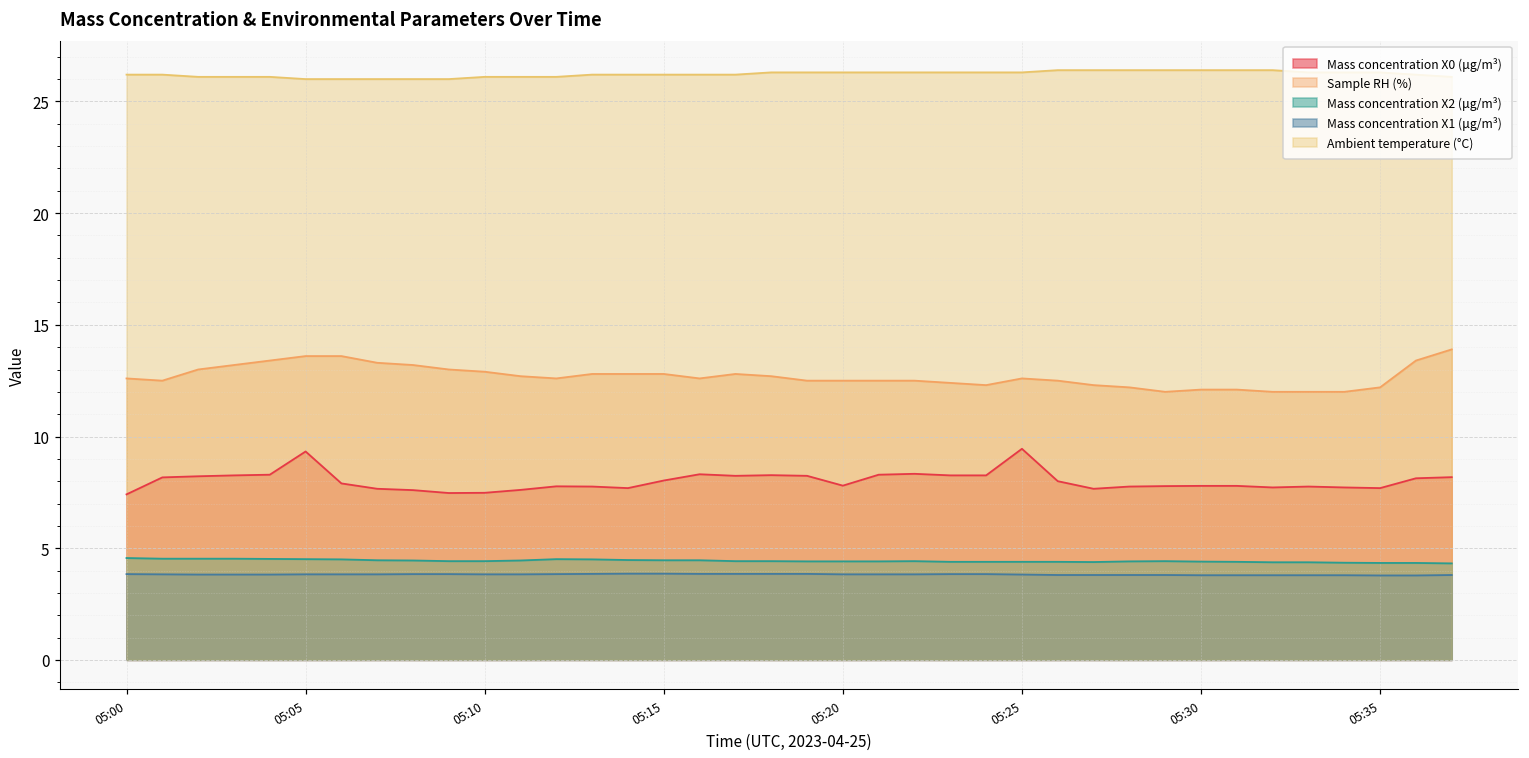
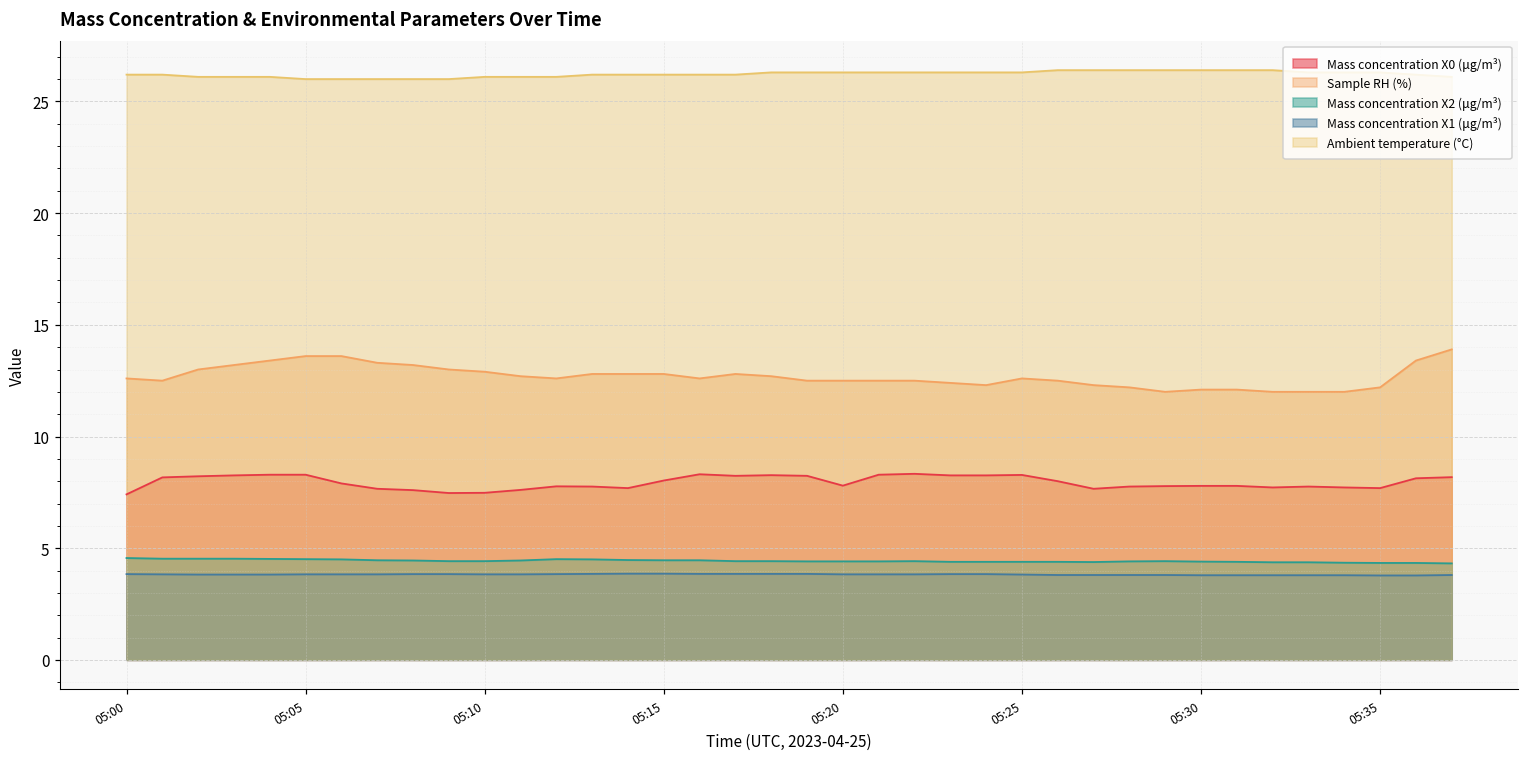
  {
    "Mass concentration X0 (μg/m³)": {
      "05:00": 7.4,
-     "05:05": 9.3,
+     "05:05": 8.3,
      "05:10": 7.5,
      "05:15": 8.0,
      "05:20": 7.8,
-     "05:25": 9.5,
+     "05:25": 8.3,
      "05:30": 7.8,
      "05:35": 7.7
    }
  }
